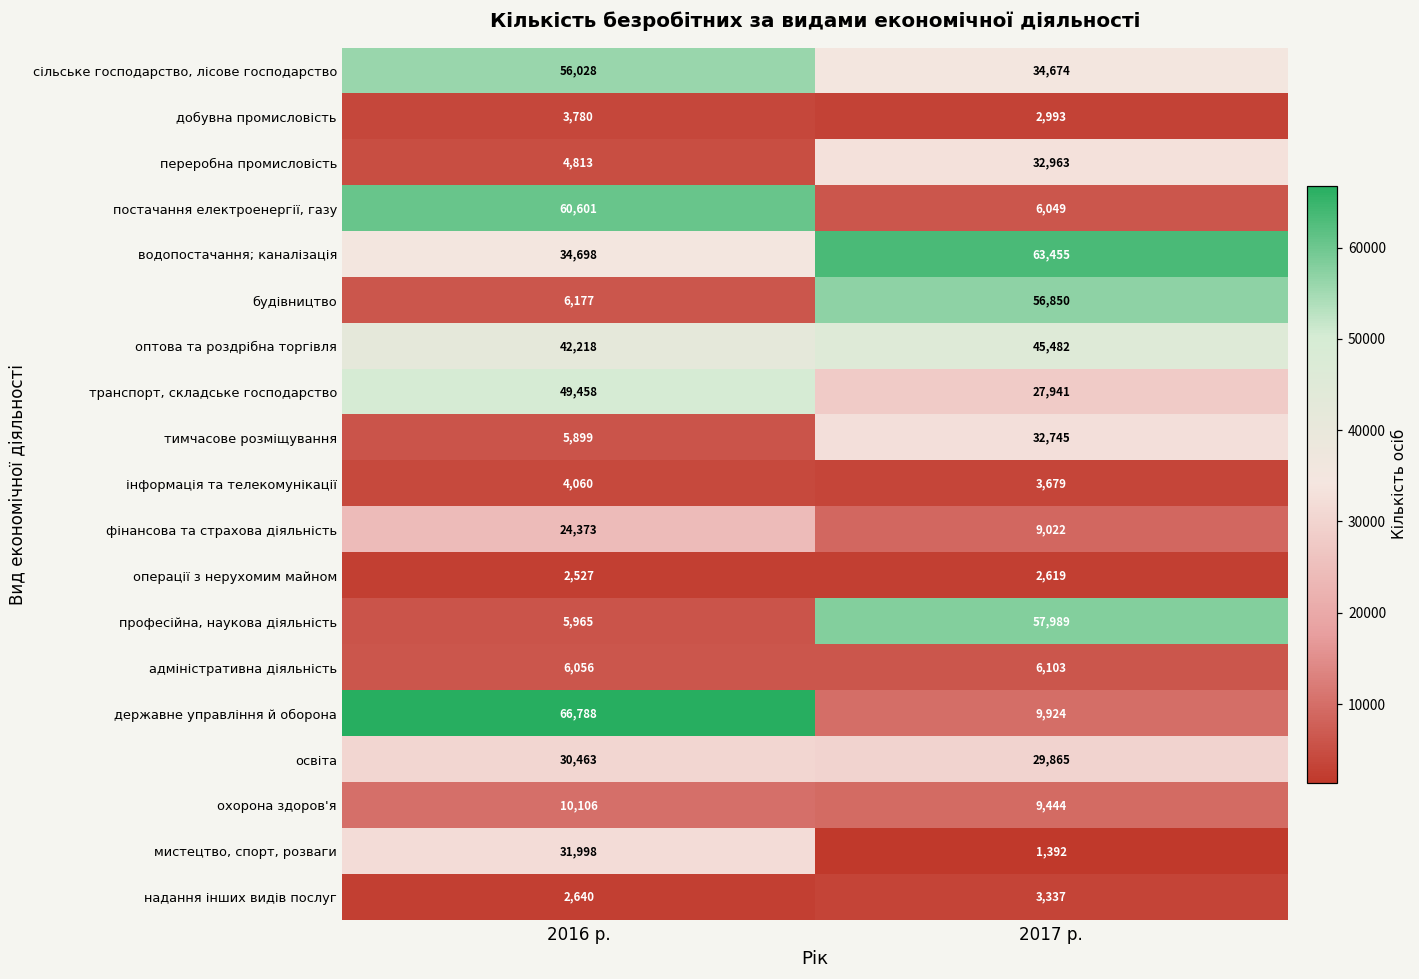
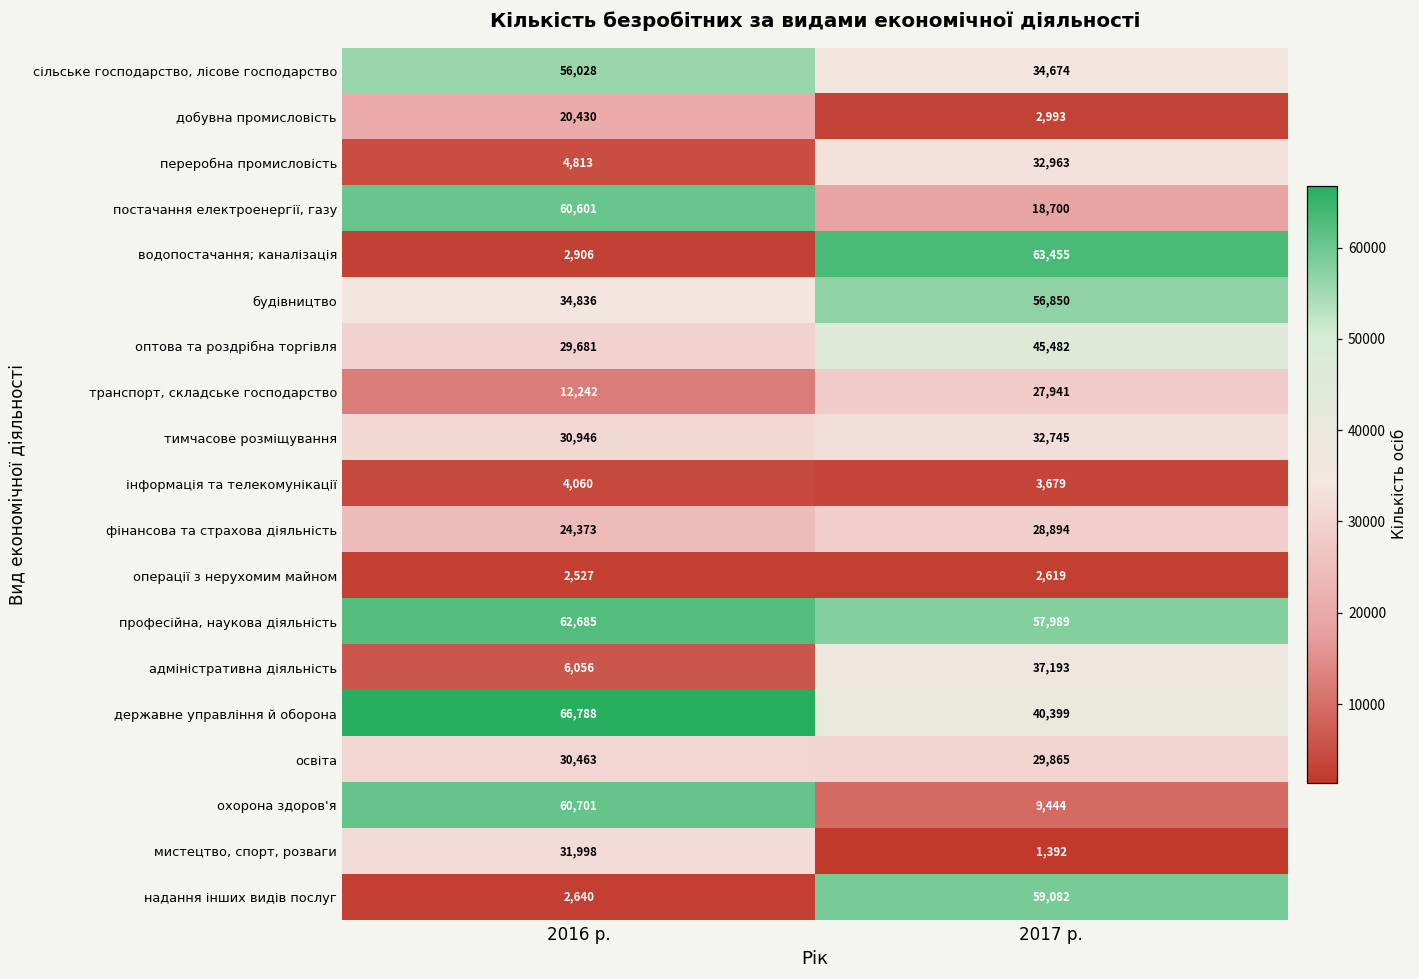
  {
    "сільське господарство, лісове господарство": {
      "2016 р.": "56,028",
      "2017 р.": "34,674"
    },
    "добувна промисловість": {
-     "2016 р.": "3,780",
+     "2016 р.": "20,430",
      "2017 р.": "2,993"
    },
    "переробна промисловість": {
      "2016 р.": "4,813",
      "2017 р.": "32,963"
    },
    "постачання електроенергії, газу": {
      "2016 р.": "60,601",
-     "2017 р.": "6,049"
+     "2017 р.": "18,700"
    },
    "водопостачання; каналізація": {
-     "2016 р.": "34,698",
+     "2016 р.": "2,906",
      "2017 р.": "63,455"
    },
    "будівництво": {
-     "2016 р.": "6,177",
+     "2016 р.": "34,836",
      "2017 р.": "56,850"
    },
    "оптова та роздрібна торгівля": {
-     "2016 р.": "42,218",
+     "2016 р.": "29,681",
      "2017 р.": "45,482"
    },
    "транспорт, складське господарство": {
-     "2016 р.": "49,458",
+     "2016 р.": "12,242",
      "2017 р.": "27,941"
    },
    "тимчасове розміщування": {
-     "2016 р.": "5,899",
+     "2016 р.": "30,946",
      "2017 р.": "32,745"
    },
    "інформація та телекомунікації": {
      "2016 р.": "4,060",
      "2017 р.": "3,679"
    },
    "фінансова та страхова діяльність": {
      "2016 р.": "24,373",
-     "2017 р.": "9,022"
+     "2017 р.": "28,894"
    },
    "операції з нерухомим майном": {
      "2016 р.": "2,527",
      "2017 р.": "2,619"
    },
    "професійна, наукова діяльність": {
-     "2016 р.": "5,965",
+     "2016 р.": "62,685",
      "2017 р.": "57,989"
    },
    "адміністративна діяльність": {
      "2016 р.": "6,056",
-     "2017 р.": "6,103"
+     "2017 р.": "37,193"
    },
    "державне управління й оборона": {
      "2016 р.": "66,788",
-     "2017 р.": "9,924"
+     "2017 р.": "40,399"
    },
    "освіта": {
      "2016 р.": "30,463",
      "2017 р.": "29,865"
    },
    "охорона здоров'я": {
-     "2016 р.": "10,106",
+     "2016 р.": "60,701",
      "2017 р.": "9,444"
    },
    "мистецтво, спорт, розваги": {
      "2016 р.": "31,998",
      "2017 р.": "1,392"
    },
    "надання інших видів послуг": {
      "2016 р.": "2,640",
-     "2017 р.": "3,337"
+     "2017 р.": "59,082"
    }
  }
